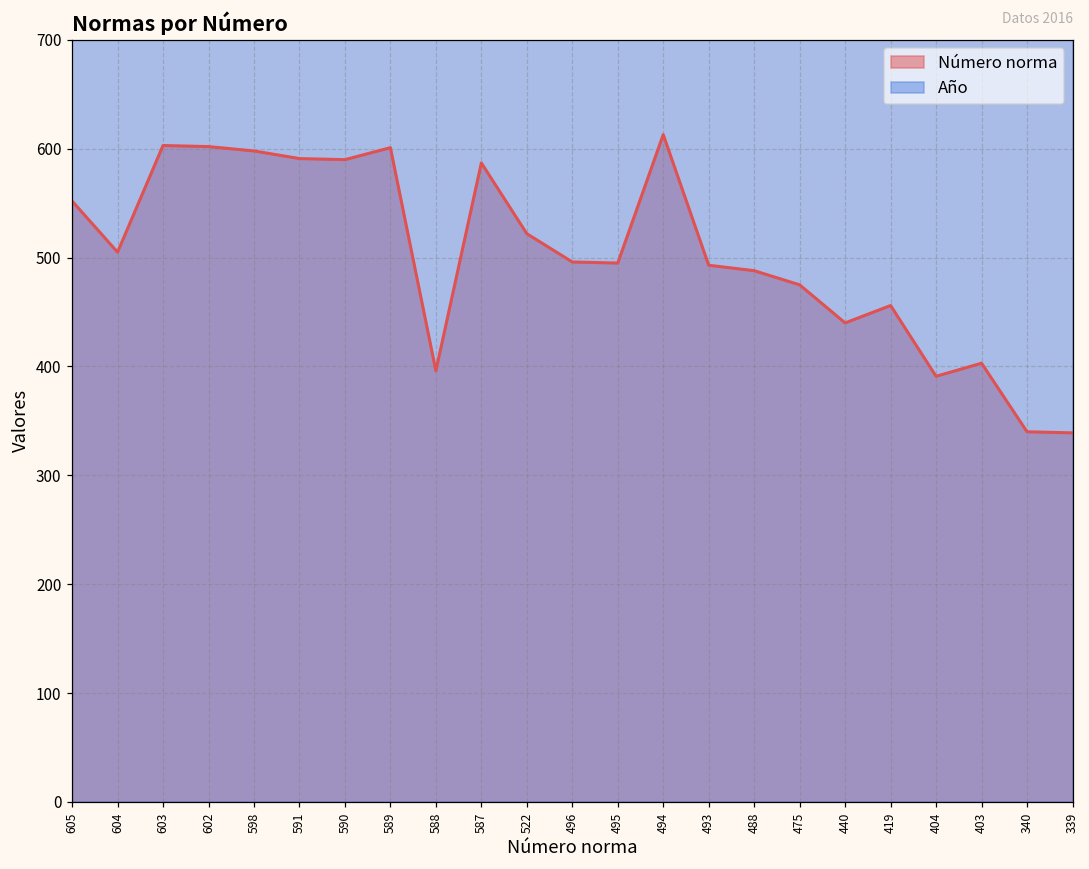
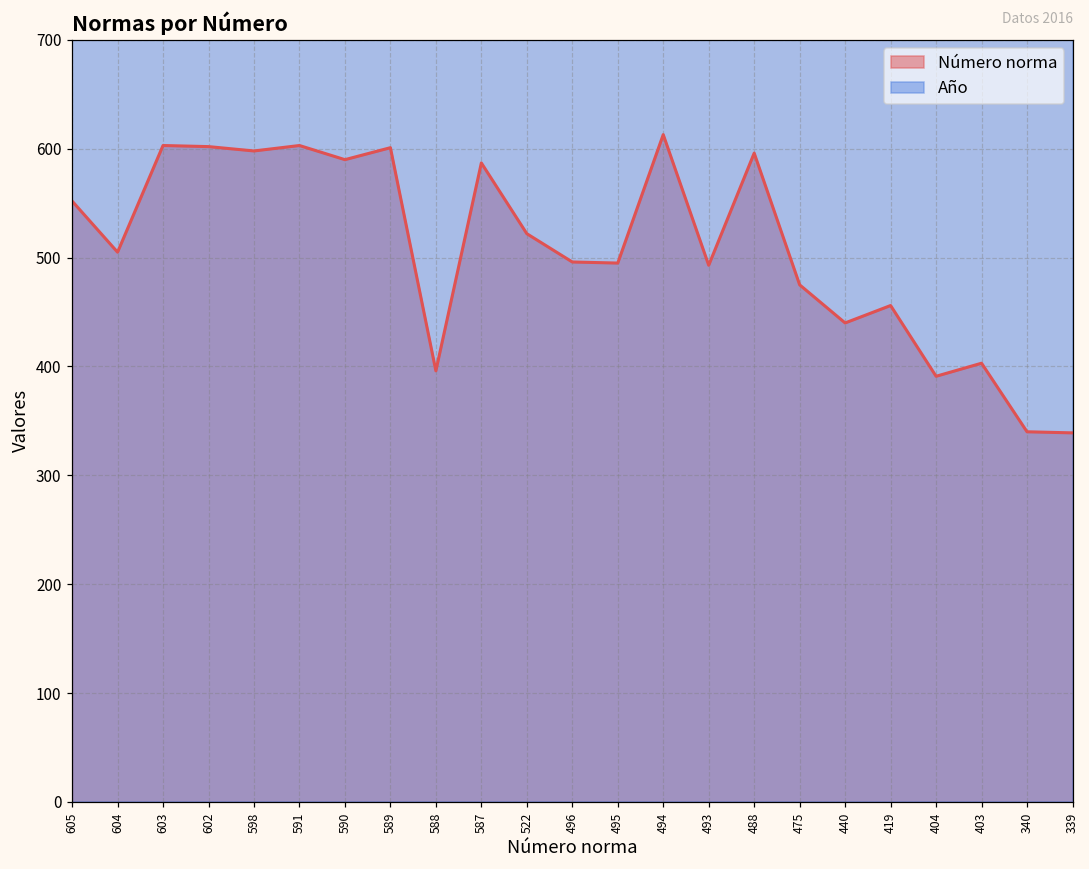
  {
    "Número norma": {
      "605": 550,
      "604": 510,
      "603": 600,
      "602": 600,
      "598": 600,
-     "591": 590,
+     "591": 600,
      "590": 590,
      "589": 600,
      "588": 400,
      "587": 590,
      "522": 520,
      "496": 500,
      "495": 500,
      "494": 610,
      "493": 490,
-     "488": 490,
+     "488": 600,
      "475": 480,
      "440": 440,
      "419": 460,
      "404": 390,
      "403": 400,
      "340": 340,
      "339": 340
    }
  }
